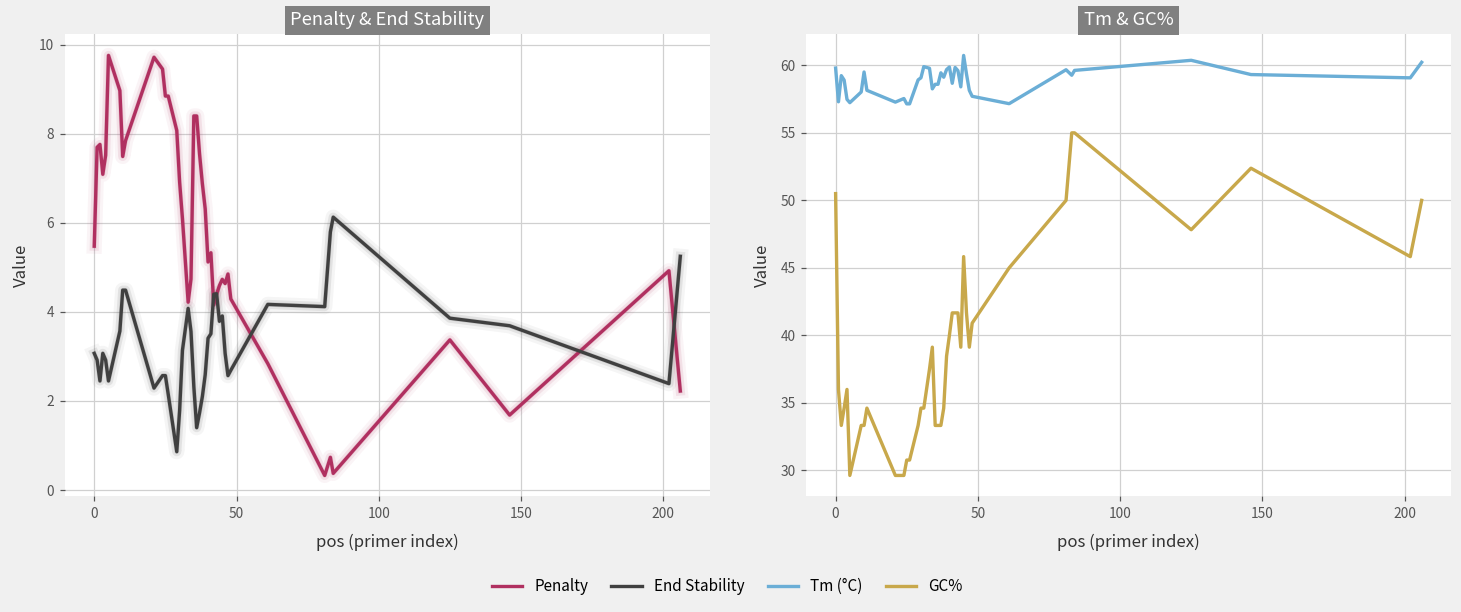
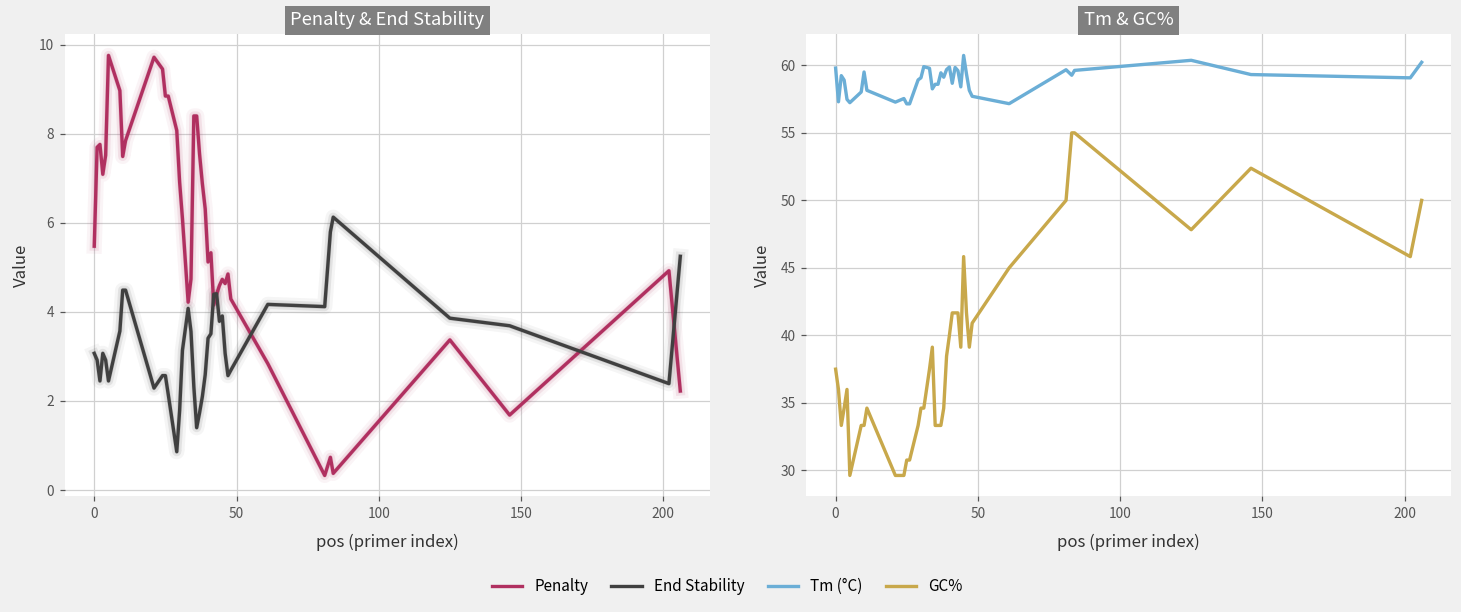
  {
    "Penalty & End Stability": {
      "Penalty": {
        "0": 5.5
      },
      "End Stability": {
        "0": 3.1
      }
    },
    "Tm & GC%": {
      "Tm (°C)": {
        "0": 59.8
      },
      "GC%": {
-       "0": 50.5
+       "0": 37.5
      }
    }
  }
